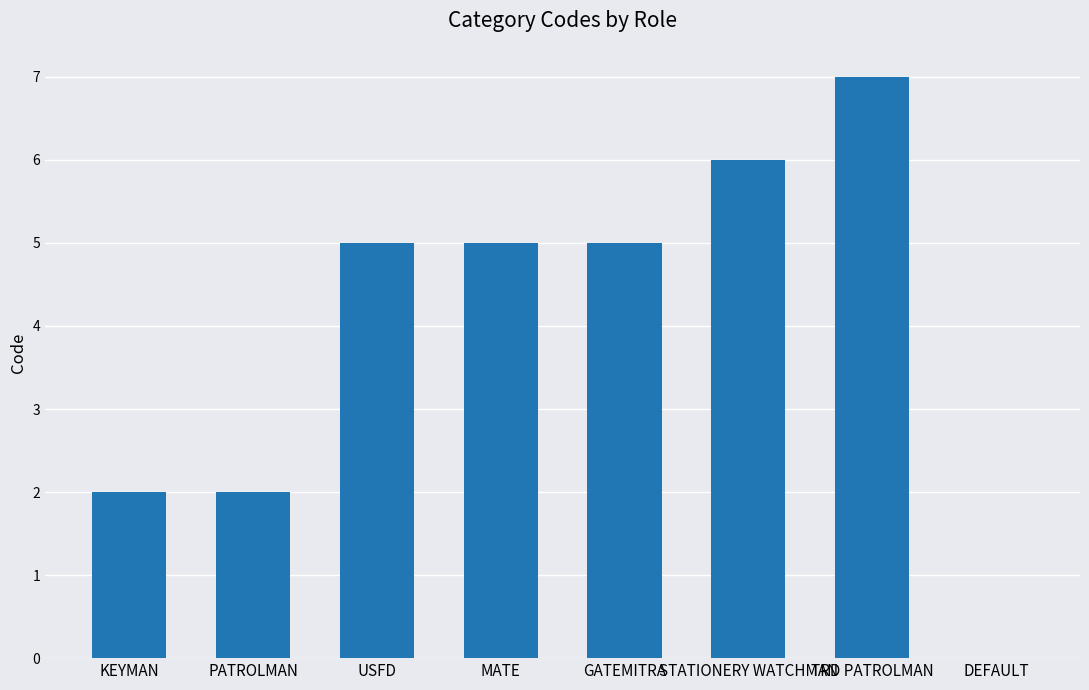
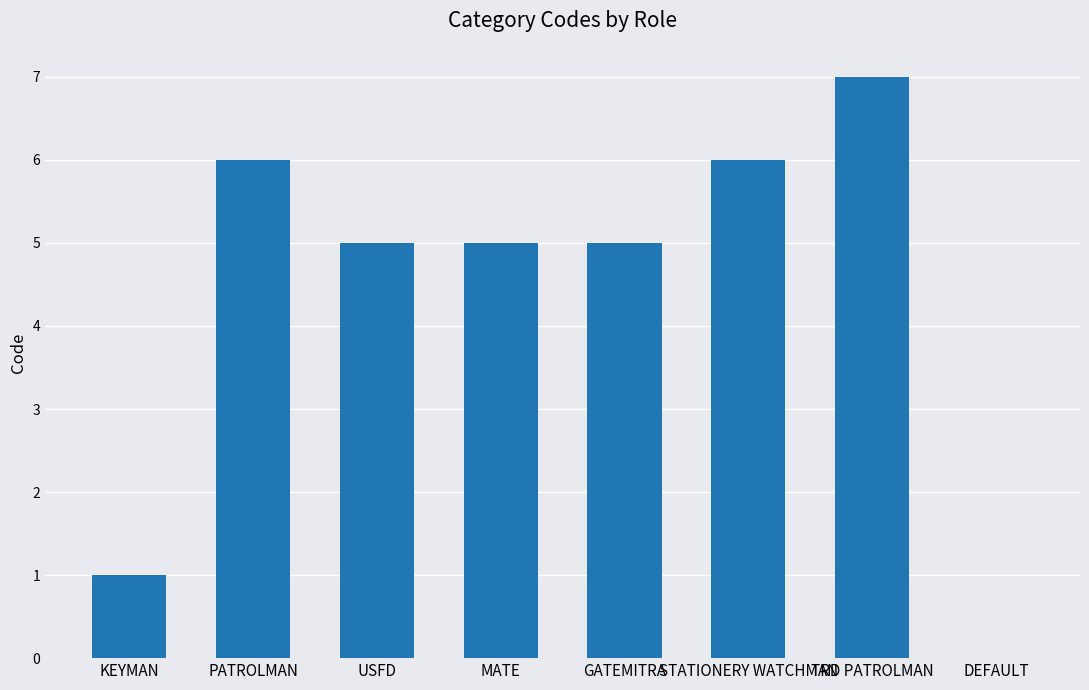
  {
-   "KEYMAN": 2,
-   "PATROLMAN": 2,
+   "KEYMAN": 1,
+   "PATROLMAN": 6,
    "USFD": 5,
    "MATE": 5,
    "GATEMITRA": 5,
    "DEFAULT": 0
  }
